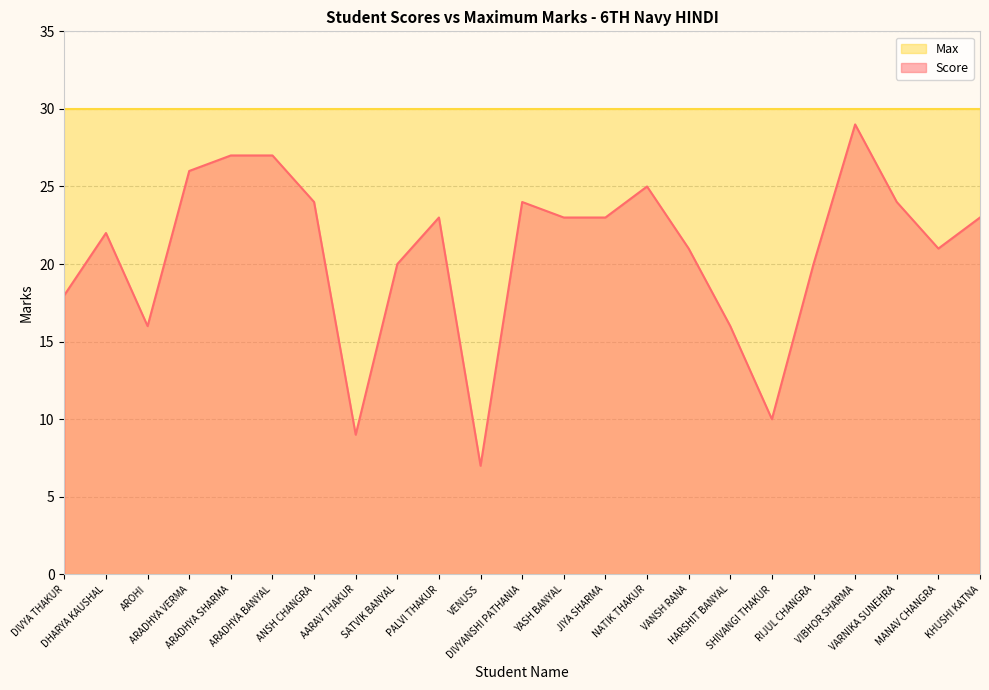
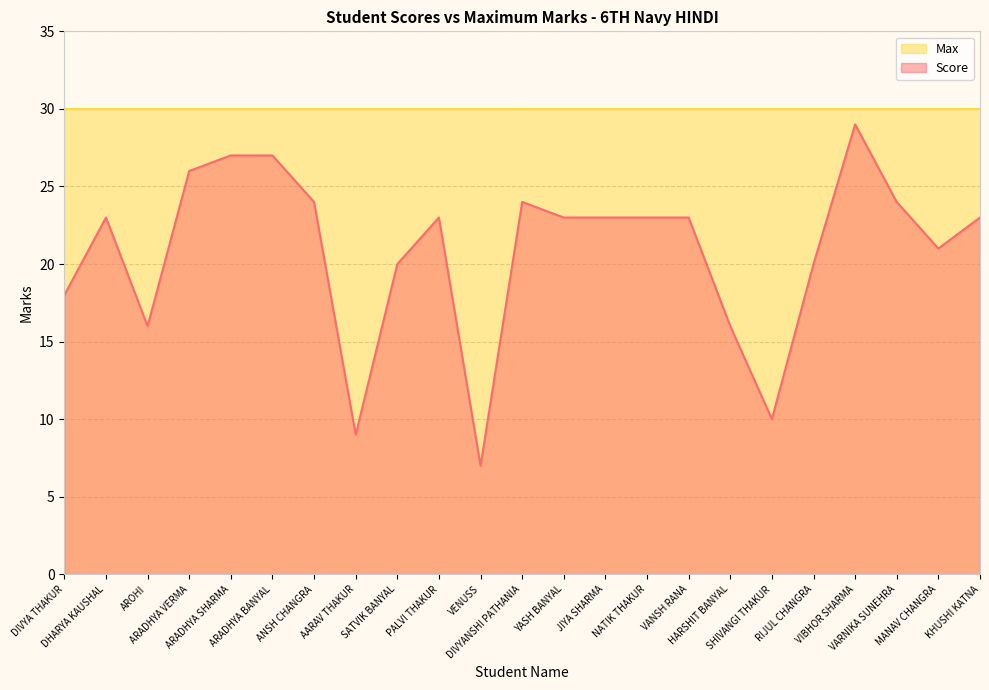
  {
    "Max": {
      "DIVYA THAKUR": 30,
      "DHARYA KAUSHAL": 30,
      "AROHI": 30,
      "ARADHYA VERMA": 30,
      "ARADHYA SHARMA": 30,
      "ARADHYA BANYAL": 30,
      "ANSH CHANGRA": 30,
      "AARAV THAKUR": 30,
      "SATVIK BANYAL": 30,
      "PALVI THAKUR": 30,
      "VENUSS": 30,
      "DIVYANSHI PATHANIA": 30,
      "YASH BANYAL": 30,
      "JIYA SHARMA": 30,
      "NATIK THAKUR": 30,
      "VANSH RANA": 30,
      "HARSHIT BANYAL": 30,
      "SHIVANGI THAKUR": 30,
      "RIJUL CHANGRA": 30,
      "VIBHOR SHARMA": 30,
      "VARNIKA SUNEHRA": 30,
      "MANAV CHANGRA": 30,
      "KHUSHI KATNA": 30
    },
    "Score": {
      "DIVYA THAKUR": 18,
-     "DHARYA KAUSHAL": 22,
+     "DHARYA KAUSHAL": 23,
      "AROHI": 16,
      "ARADHYA VERMA": 26,
      "ARADHYA SHARMA": 27,
      "ARADHYA BANYAL": 27,
      "ANSH CHANGRA": 24,
      "AARAV THAKUR": 9,
      "SATVIK BANYAL": 20,
      "PALVI THAKUR": 23,
      "VENUSS": 7,
      "DIVYANSHI PATHANIA": 24,
      "YASH BANYAL": 23,
      "JIYA SHARMA": 23,
-     "NATIK THAKUR": 25,
-     "VANSH RANA": 21,
+     "NATIK THAKUR": 23,
+     "VANSH RANA": 23,
      "HARSHIT BANYAL": 16,
      "SHIVANGI THAKUR": 10,
      "RIJUL CHANGRA": 20,
      "VIBHOR SHARMA": 29,
      "VARNIKA SUNEHRA": 24,
      "MANAV CHANGRA": 21,
      "KHUSHI KATNA": 23
    }
  }
